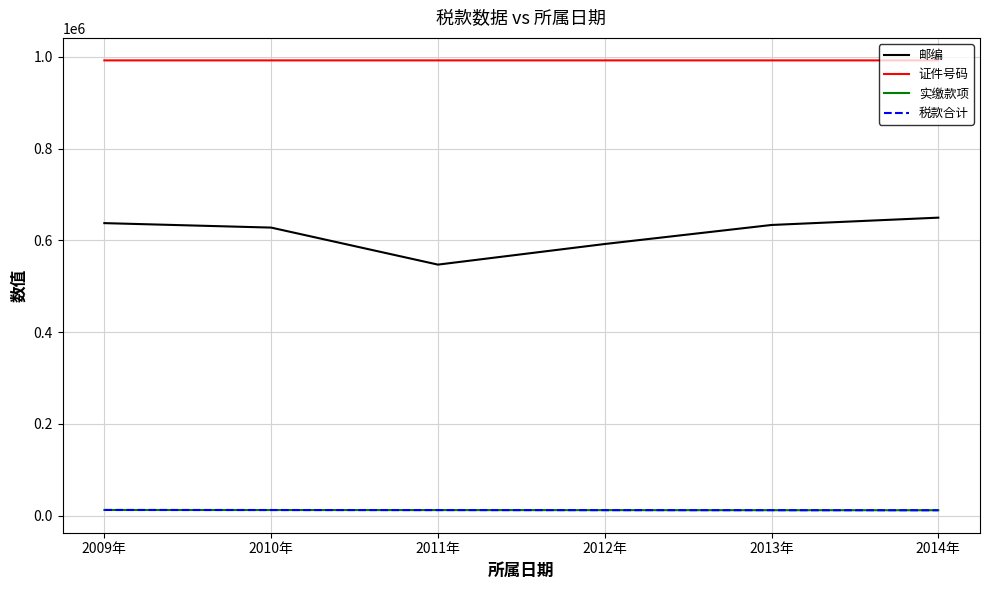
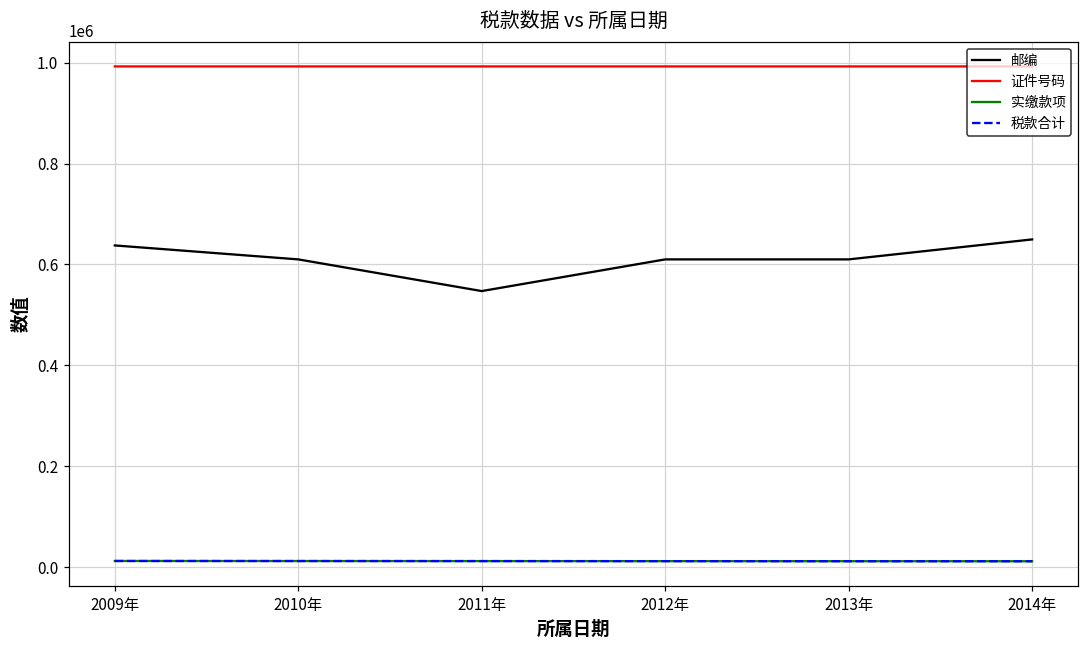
  {
    "邮编": {
      "2009年": 640000,
-     "2010年": 630000,
+     "2010年": 610000,
      "2011年": 550000,
-     "2012年": 590000,
-     "2013年": 630000,
+     "2012年": 610000,
+     "2013年": 610000,
      "2014年": 650000
    },
    "证件号码": {
      "2009年": 990000,
      "2010年": 990000,
      "2011年": 990000,
      "2012年": 990000,
      "2013年": 990000
    },
    "税款合计": {
      "2009年": 10000,
      "2010年": 10000,
      "2011年": 10000,
      "2012年": 10000,
      "2013年": 10000,
      "2014年": 10000
    }
  }
